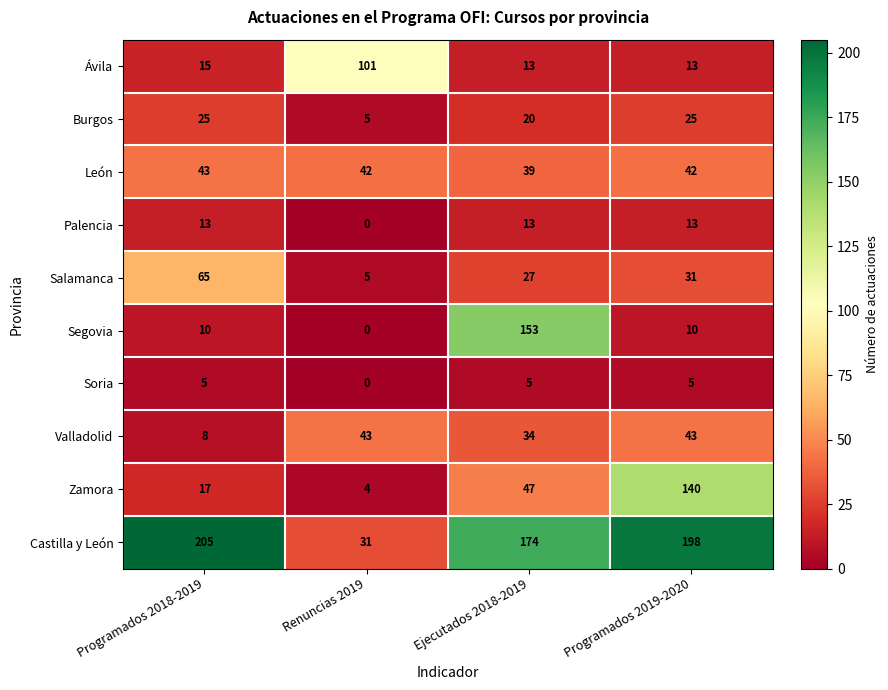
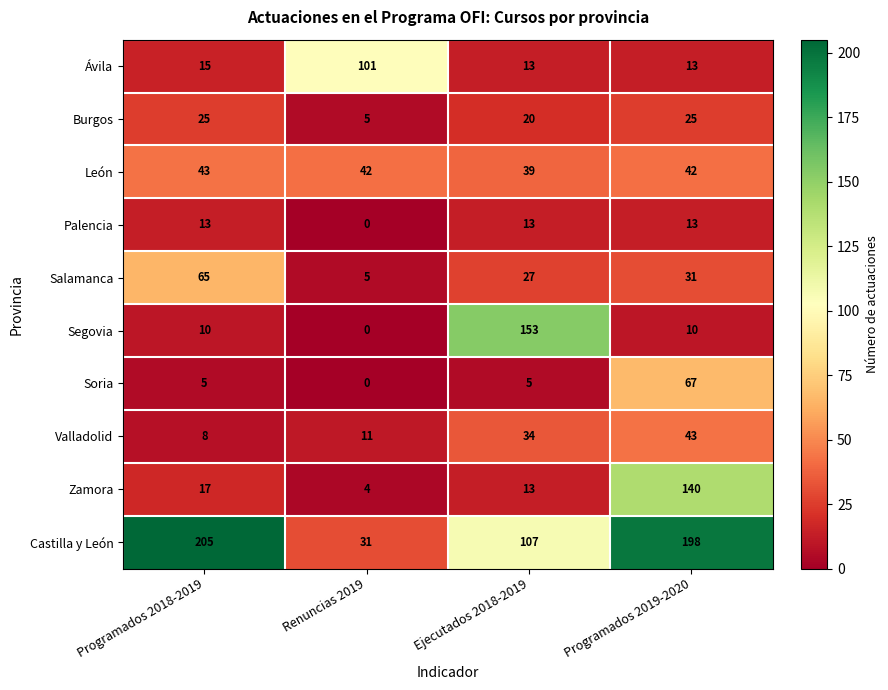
  {
    "Ávila": {
      "Programados 2018-2019": 15,
      "Renuncias 2019": 101,
      "Ejecutados 2018-2019": 13,
      "Programados 2019-2020": 13
    },
    "Burgos": {
      "Programados 2018-2019": 25,
      "Renuncias 2019": 5,
      "Ejecutados 2018-2019": 20,
      "Programados 2019-2020": 25
    },
    "León": {
      "Programados 2018-2019": 43,
      "Renuncias 2019": 42,
      "Ejecutados 2018-2019": 39,
      "Programados 2019-2020": 42
    },
    "Palencia": {
      "Programados 2018-2019": 13,
      "Renuncias 2019": 0,
      "Ejecutados 2018-2019": 13,
      "Programados 2019-2020": 13
    },
    "Salamanca": {
      "Programados 2018-2019": 65,
      "Renuncias 2019": 5,
      "Ejecutados 2018-2019": 27,
      "Programados 2019-2020": 31
    },
    "Segovia": {
      "Programados 2018-2019": 10,
      "Renuncias 2019": 0,
      "Ejecutados 2018-2019": 153,
      "Programados 2019-2020": 10
    },
    "Soria": {
      "Programados 2018-2019": 5,
      "Renuncias 2019": 0,
      "Ejecutados 2018-2019": 5,
-     "Programados 2019-2020": 5
+     "Programados 2019-2020": 67
    },
    "Valladolid": {
      "Programados 2018-2019": 8,
-     "Renuncias 2019": 43,
+     "Renuncias 2019": 11,
      "Ejecutados 2018-2019": 34,
      "Programados 2019-2020": 43
    },
    "Zamora": {
      "Programados 2018-2019": 17,
      "Renuncias 2019": 4,
-     "Ejecutados 2018-2019": 47,
+     "Ejecutados 2018-2019": 13,
      "Programados 2019-2020": 140
    },
    "Castilla y León": {
      "Programados 2018-2019": 205,
      "Renuncias 2019": 31,
-     "Ejecutados 2018-2019": 174,
+     "Ejecutados 2018-2019": 107,
      "Programados 2019-2020": 198
    }
  }
